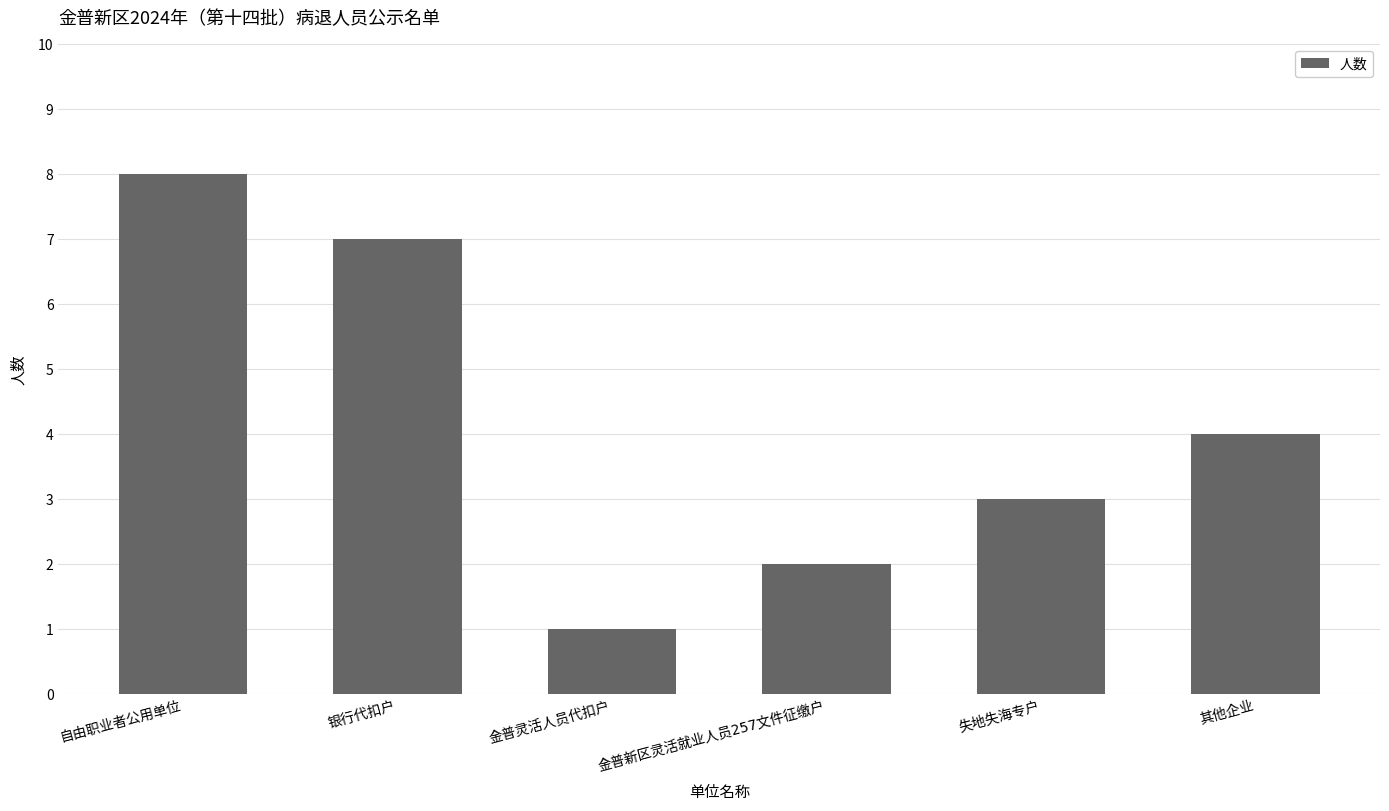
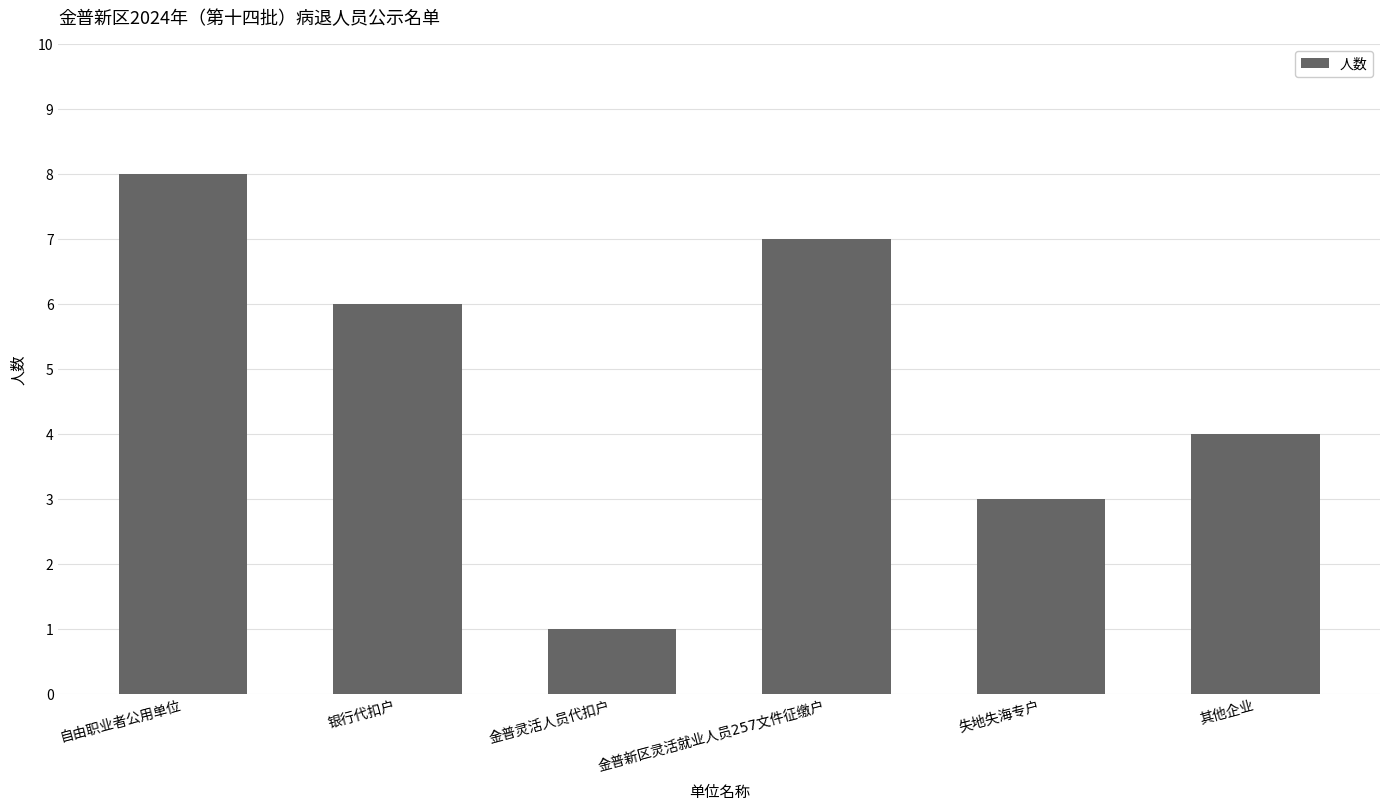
  {
    "自由职业者公用单位": 8,
-   "银行代扣户": 7,
+   "银行代扣户": 6,
    "金普灵活人员代扣户": 1,
-   "金普新区灵活就业人员257文件征缴户": 2,
+   "金普新区灵活就业人员257文件征缴户": 7,
    "失地失海专户": 3,
    "其他企业": 4
  }
